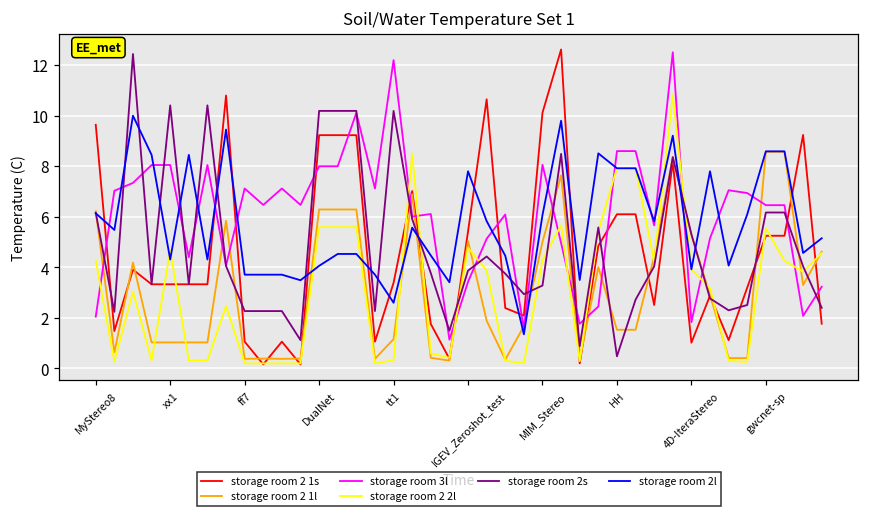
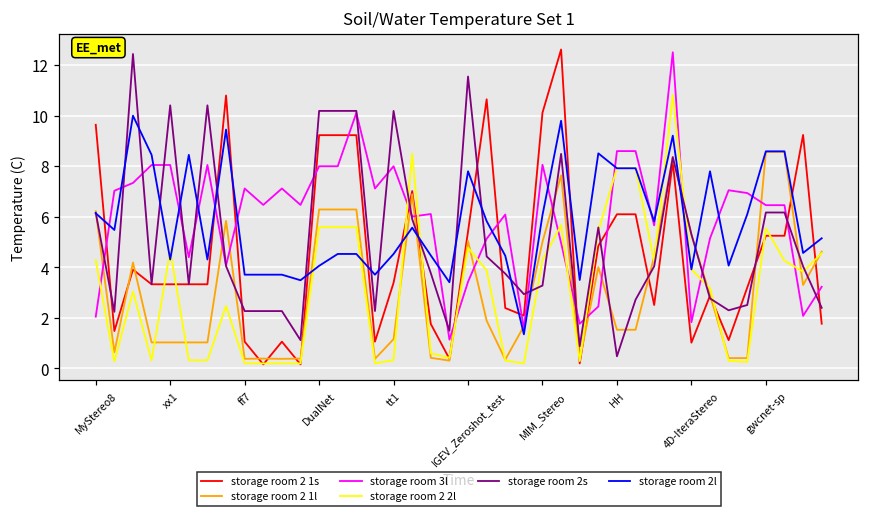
  {
    "storage room 2 1s": {
      "MyStereo8": 9.6,
      "xx1": 3.3,
      "ff7": 1.1,
      "DualNet": 9.2,
      "tt1": 3.4,
      "IGEV_Zeroshot_test": 5.4,
      "MIM_Stereo": 10.1,
      "HH": 6.1,
      "4D-IteraStereo": 1.0,
      "gwcnet-sp": 5.3
    },
    "storage room 2 1l": {
      "xx1": 1.0,
      "ff7": 0.4,
      "DualNet": 6.3,
      "tt1": 1.2,
      "IGEV_Zeroshot_test": 5.0,
      "MIM_Stereo": 5.0,
      "HH": 1.5
    },
    "storage room 3l": {
      "MyStereo8": 2.1,
      "xx1": 8.1,
      "ff7": 7.1,
      "DualNet": 8.0,
-     "tt1": 12.2,
+     "tt1": 8.0,
      "IGEV_Zeroshot_test": 3.4,
      "MIM_Stereo": 8.1,
      "HH": 8.6,
      "4D-IteraStereo": 1.8,
      "gwcnet-sp": 6.5
    },
    "storage room 2 2l": {
      "MyStereo8": 4.3,
      "xx1": 4.7,
      "ff7": 0.2,
      "DualNet": 5.6,
      "tt1": 0.3,
      "IGEV_Zeroshot_test": 4.8,
      "MIM_Stereo": 4.3,
      "gwcnet-sp": 5.5
    },
    "storage room 2s": {
      "xx1": 10.4,
      "ff7": 2.3,
      "DualNet": 10.2,
      "tt1": 10.2,
-     "IGEV_Zeroshot_test": 3.9,
+     "IGEV_Zeroshot_test": 11.6,
      "MIM_Stereo": 3.3,
      "HH": 0.5,
      "gwcnet-sp": 6.2
    },
    "storage room 2l": {
      "xx1": 4.3,
      "ff7": 3.7,
      "DualNet": 4.1,
-     "tt1": 2.6,
+     "tt1": 4.5,
      "IGEV_Zeroshot_test": 7.8,
      "MIM_Stereo": 6.1
    }
  }
